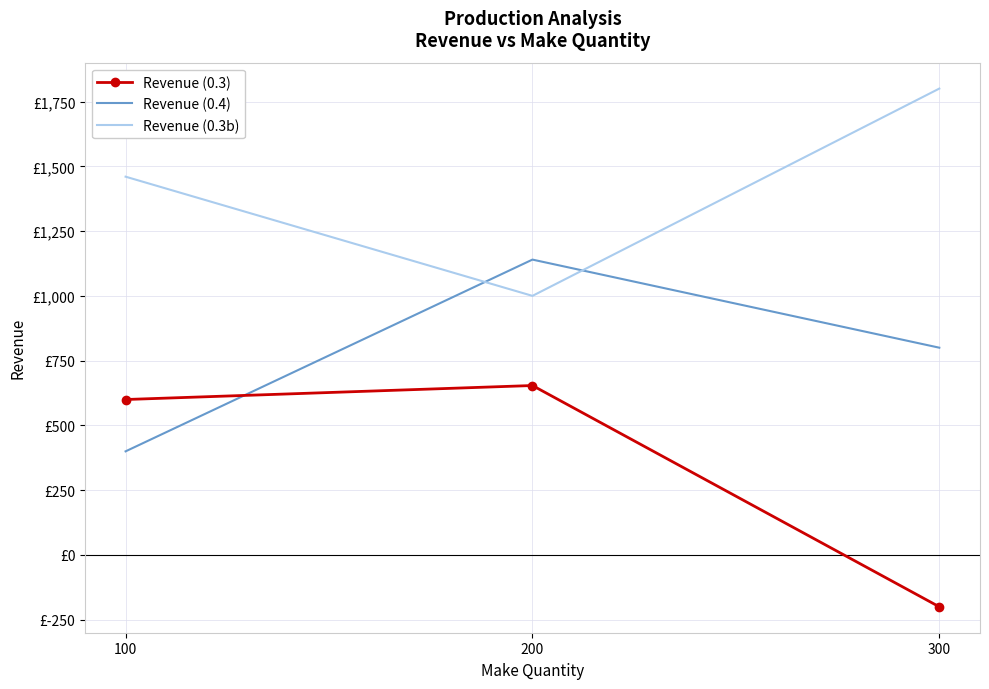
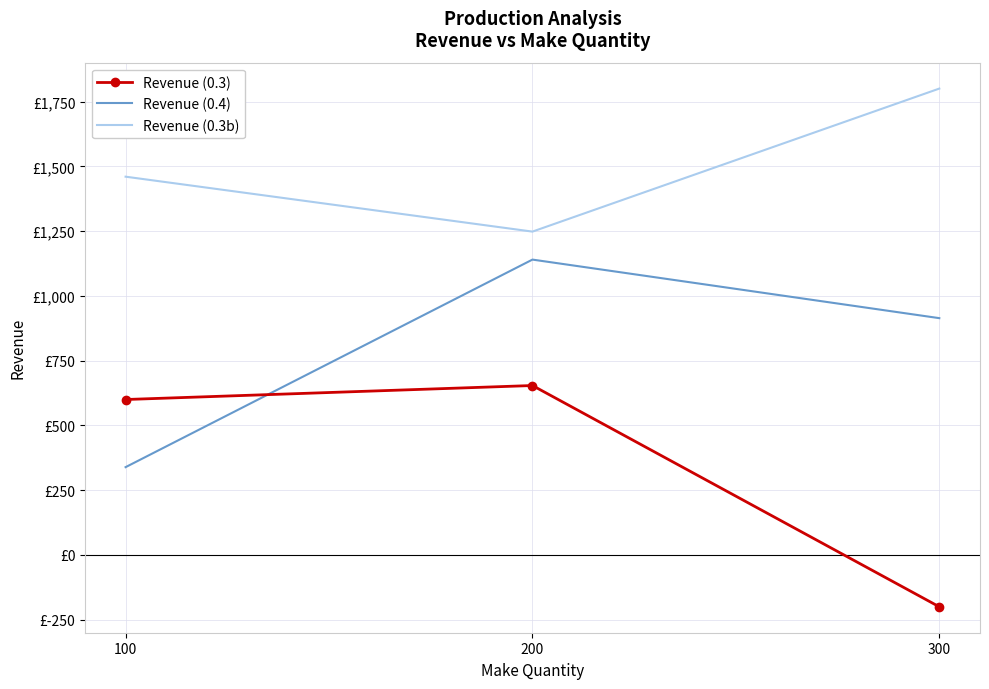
  {
    "Revenue (0.3)": {
      "100": "£600",
      "200": "£650",
      "300": "£-200"
    },
    "Revenue (0.4)": {
-     "100": "£400",
+     "100": "£340",
      "200": "£1,140",
-     "300": "£800"
+     "300": "£910"
    },
    "Revenue (0.3b)": {
      "100": "£1,460",
-     "200": "£1,000",
+     "200": "£1,250",
      "300": "£1,800"
    }
  }
